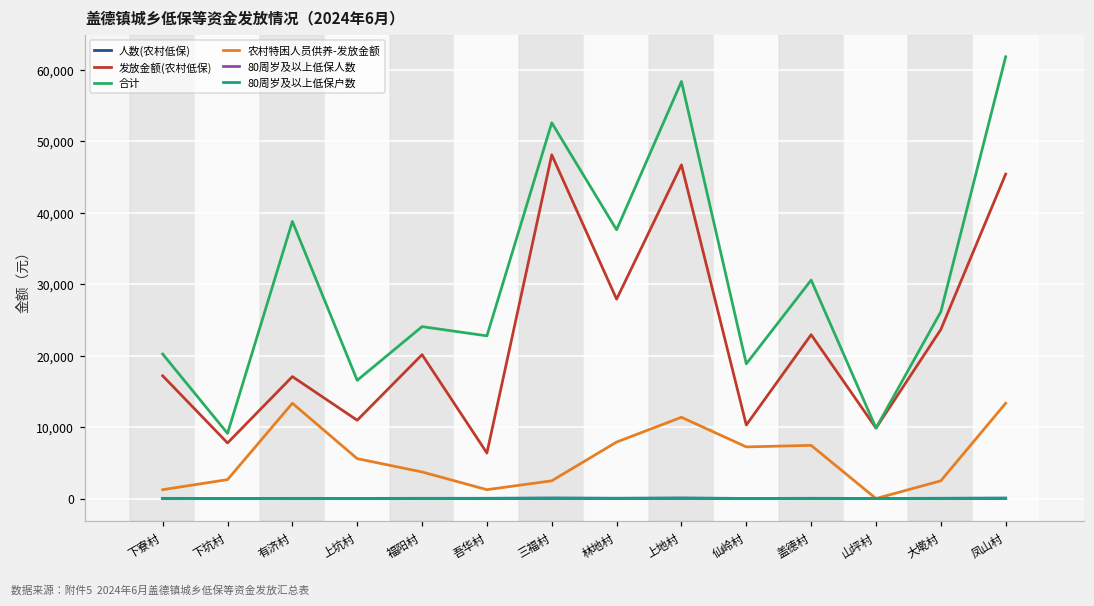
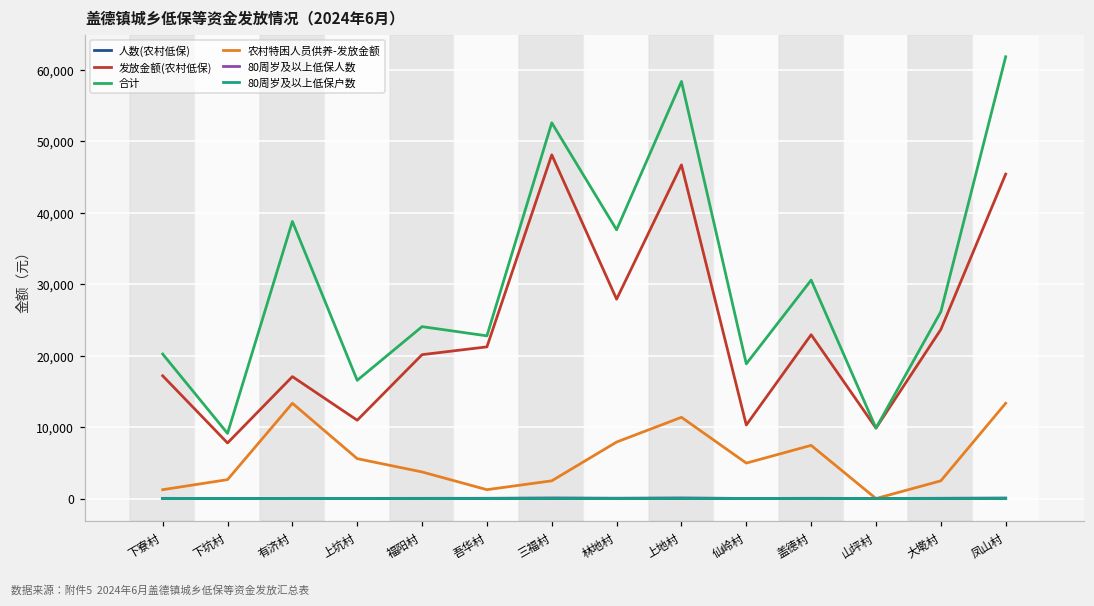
  {
    "发放金额(农村低保)": {
      "下寮村": "17,000",
      "下坑村": "8,000",
      "有济村": "17,000",
      "上坑村": "11,000",
      "福阳村": "20,000",
-     "吾华村": "6,000",
+     "吾华村": "21,000",
      "三福村": "48,000",
      "林地村": "28,000",
      "上地村": "47,000",
      "仙岭村": "10,000",
      "盖德村": "23,000",
      "大墘村": "24,000",
      "凤山村": "45,000"
    },
    "农村特困人员供养-发放金额": {
      "下寮村": "1,000",
      "下坑村": "3,000",
      "有济村": "13,000",
      "上坑村": "6,000",
      "福阳村": "4,000",
      "吾华村": "1,000",
      "三福村": "2,000",
      "林地村": "8,000",
      "上地村": "11,000",
-     "仙岭村": "7,000",
+     "仙岭村": "5,000",
      "盖德村": "7,000",
      "大墘村": "2,000",
      "凤山村": "13,000"
    }
  }
